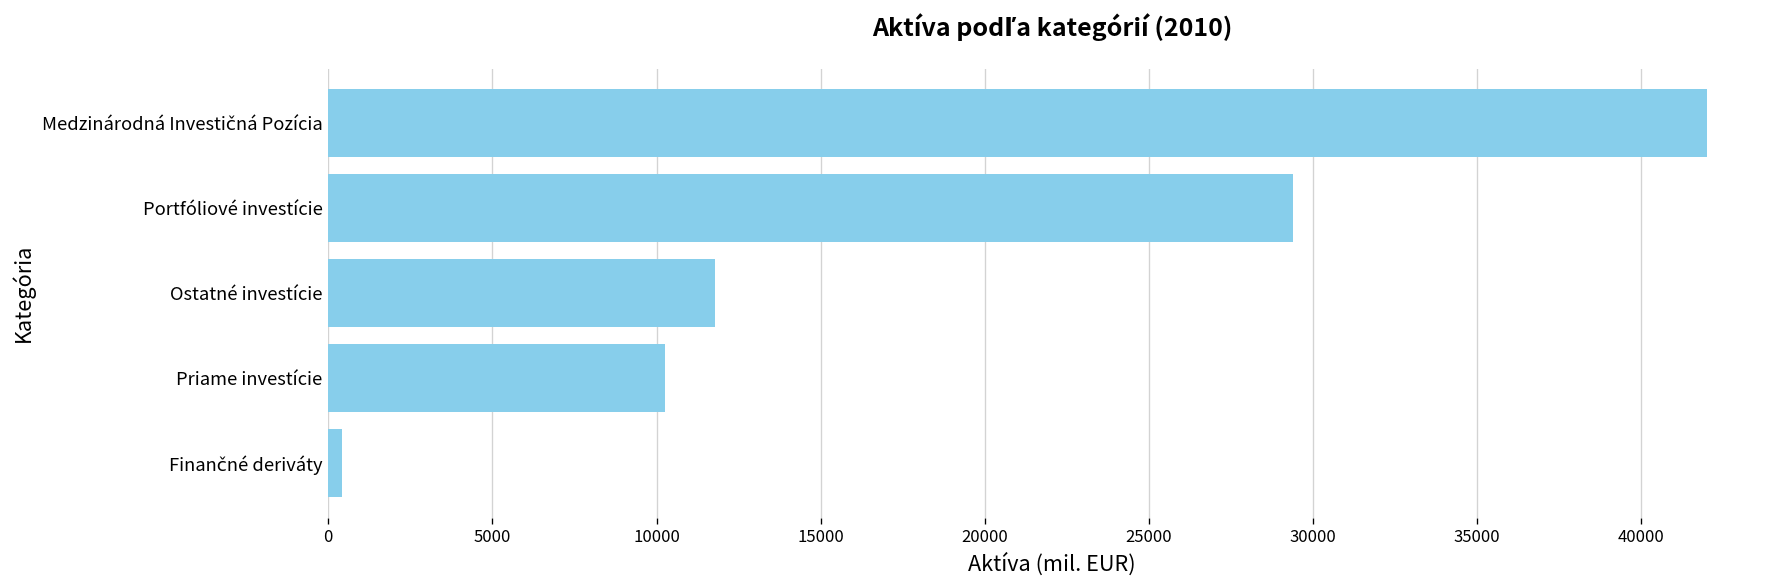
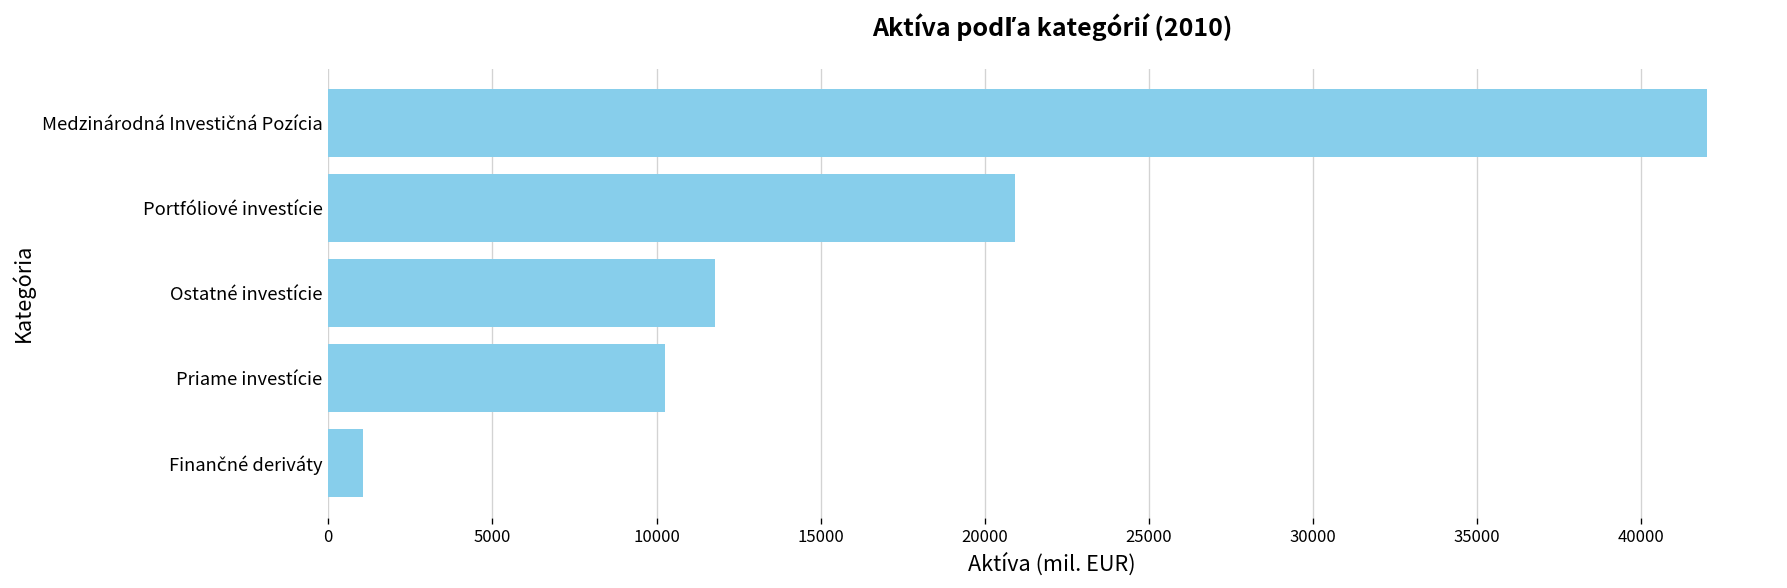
  {
    "Medzinárodná Investičná Pozícia": 42000,
-   "Portfóliové investície": 29400,
+   "Portfóliové investície": 20900,
    "Ostatné investície": 11800,
    "Priame investície": 10200,
-   "Finančné deriváty": 400
+   "Finančné deriváty": 1100
  }
